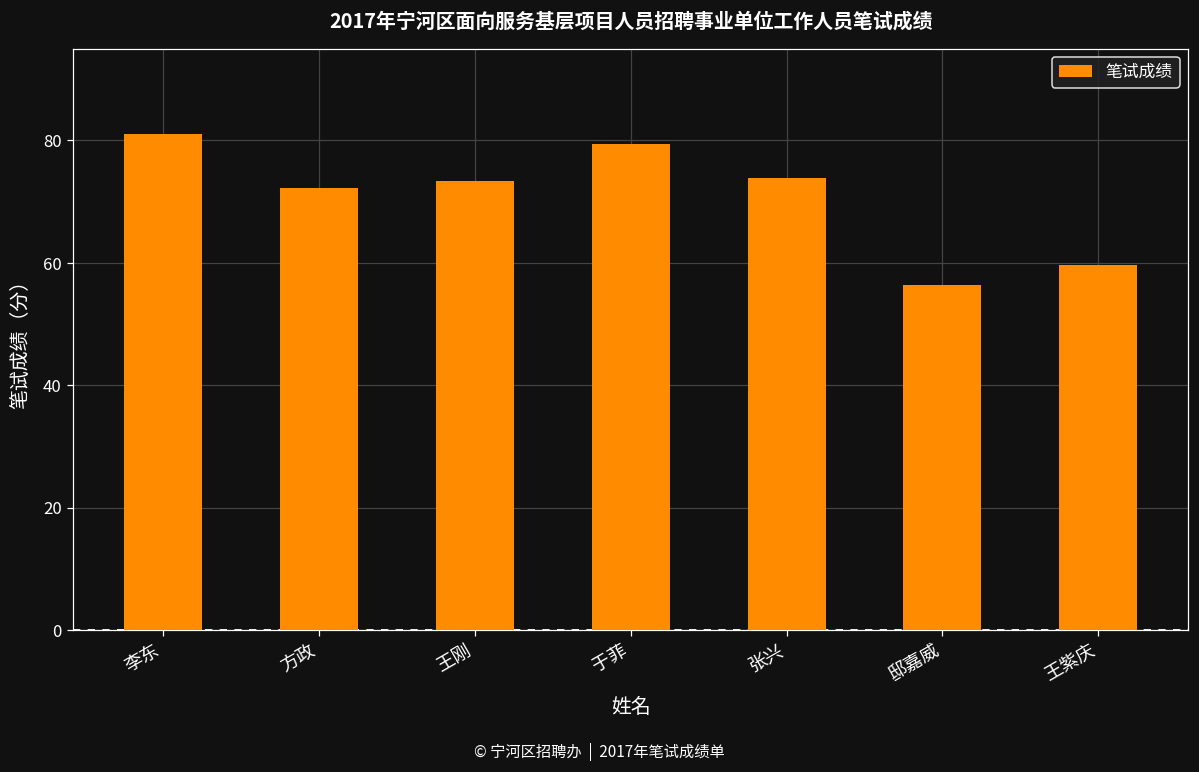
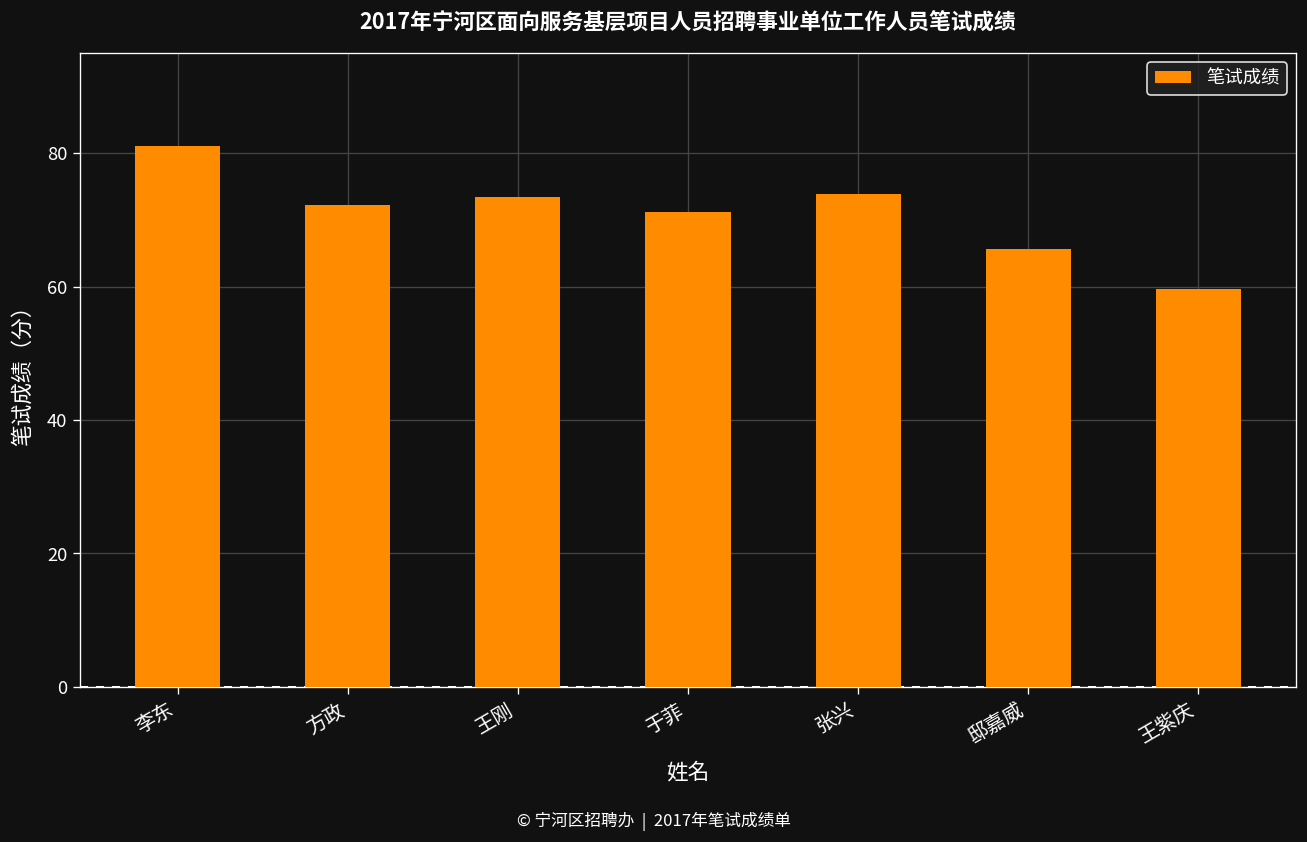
  {
    "李东": 81,
    "方政": 72,
    "王刚": 73,
-   "于菲": 79,
+   "于菲": 71,
    "张兴": 74,
-   "邸嘉威": 56,
+   "邸嘉威": 66,
    "王紫庆": 60
  }
